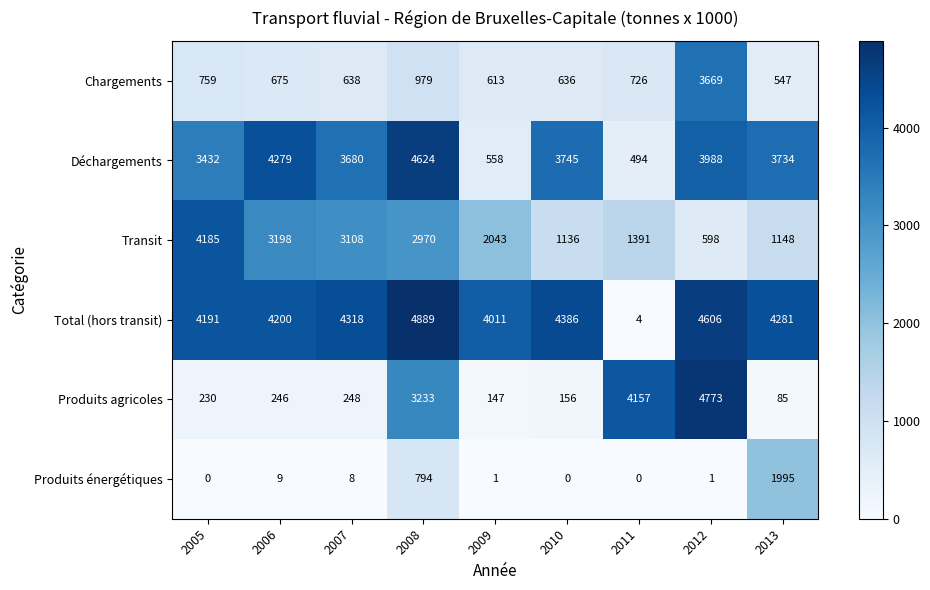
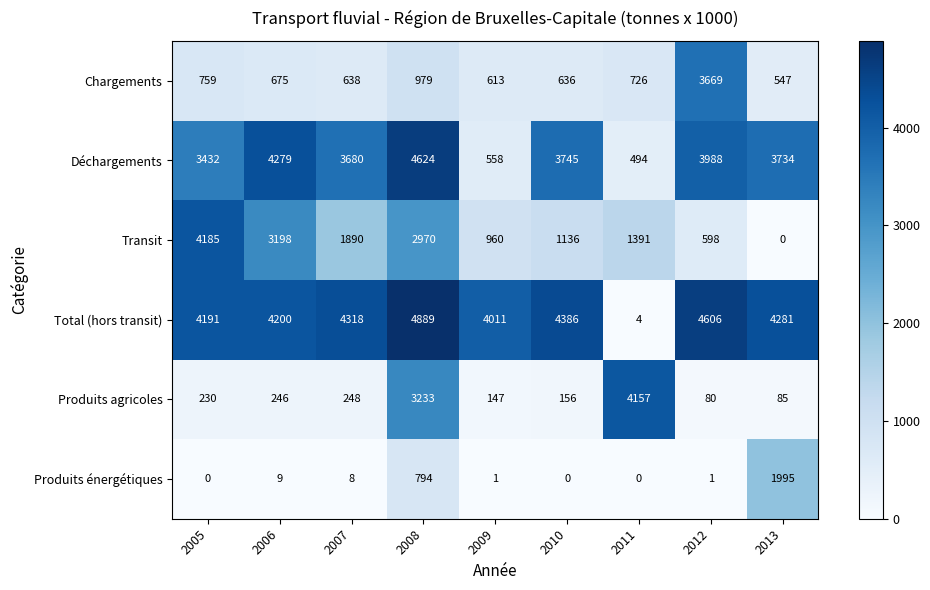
  {
    "Chargements": {
      "2005": 759,
      "2006": 675,
      "2007": 638,
      "2008": 979,
      "2009": 613,
      "2010": 636,
      "2011": 726,
      "2012": 3669,
      "2013": 547
    },
    "Déchargements": {
      "2005": 3432,
      "2006": 4279,
      "2007": 3680,
      "2008": 4624,
      "2009": 558,
      "2010": 3745,
      "2011": 494,
      "2012": 3988,
      "2013": 3734
    },
    "Transit": {
      "2005": 4185,
      "2006": 3198,
-     "2007": 3108,
+     "2007": 1890,
      "2008": 2970,
-     "2009": 2043,
+     "2009": 960,
      "2010": 1136,
      "2011": 1391,
      "2012": 598,
-     "2013": 1148
+     "2013": 0
    },
    "Total (hors transit)": {
      "2005": 4191,
      "2006": 4200,
      "2007": 4318,
      "2008": 4889,
      "2009": 4011,
      "2010": 4386,
      "2011": 4,
      "2012": 4606,
      "2013": 4281
    },
    "Produits agricoles": {
      "2005": 230,
      "2006": 246,
      "2007": 248,
      "2008": 3233,
      "2009": 147,
      "2010": 156,
      "2011": 4157,
-     "2012": 4773,
+     "2012": 80,
      "2013": 85
    },
    "Produits énergétiques": {
      "2005": 0,
      "2006": 9,
      "2007": 8,
      "2008": 794,
      "2009": 1,
      "2010": 0,
      "2011": 0,
      "2012": 1,
      "2013": 1995
    }
  }
